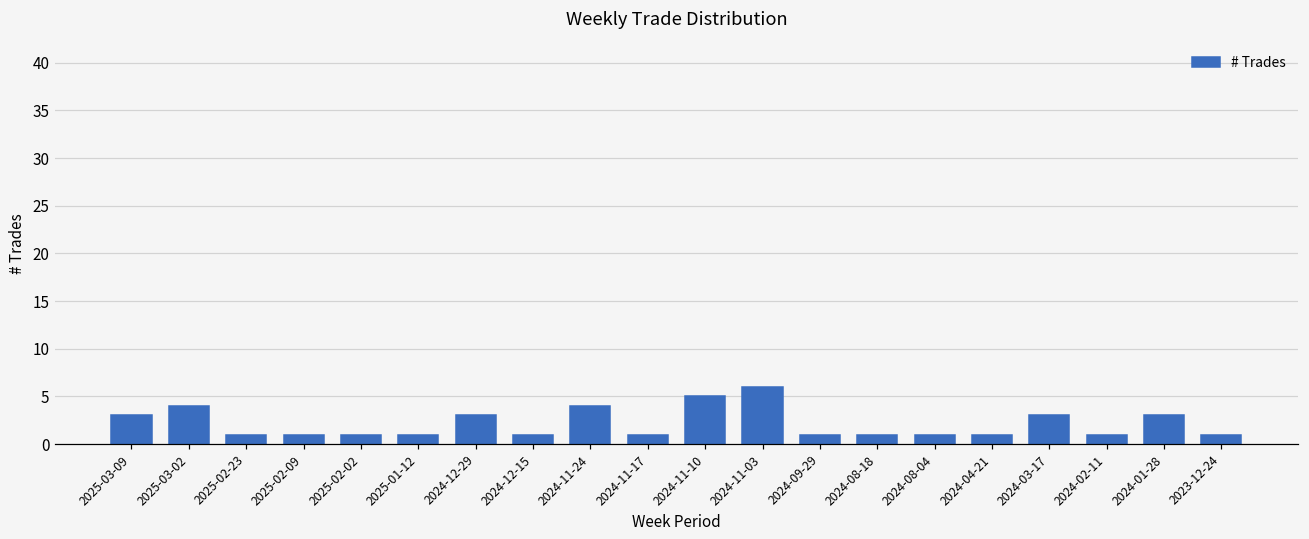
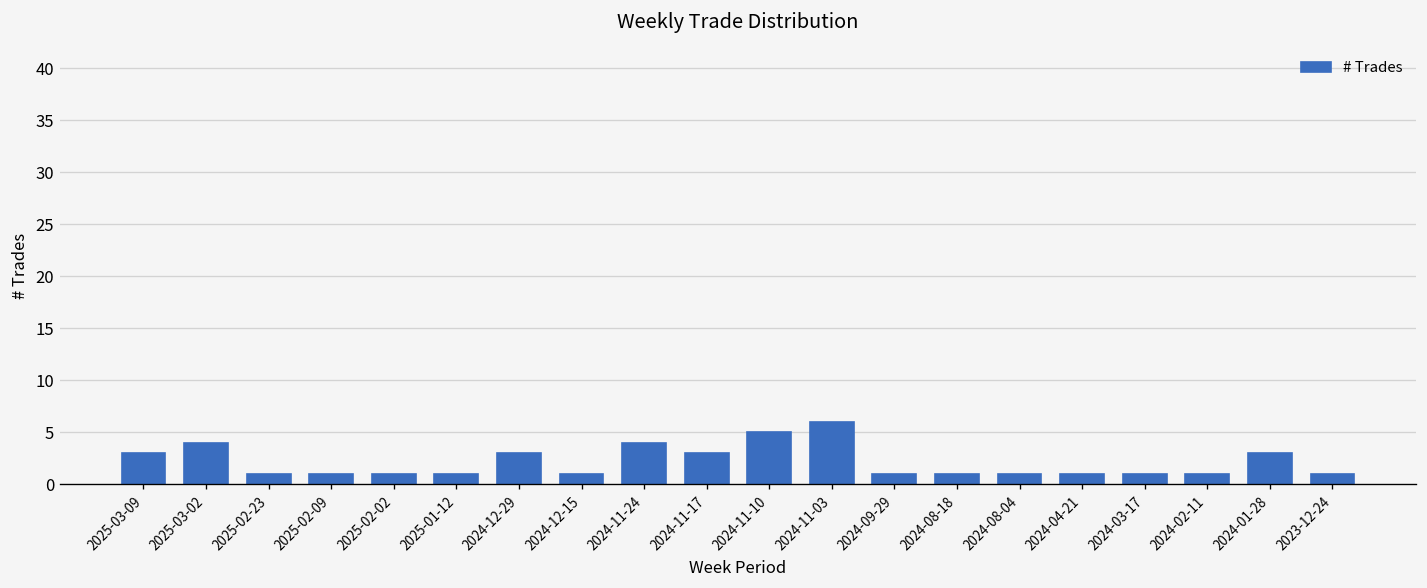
  {
    "2025-03-09": 3,
    "2025-03-02": 4,
    "2025-02-23": 1,
    "2025-02-09": 1,
    "2025-02-02": 1,
    "2025-01-12": 1,
    "2024-12-29": 3,
    "2024-12-15": 1,
    "2024-11-24": 4,
-   "2024-11-17": 1,
+   "2024-11-17": 3,
    "2024-11-10": 5,
    "2024-11-03": 6,
    "2024-09-29": 1,
    "2024-08-18": 1,
    "2024-08-04": 1,
    "2024-04-21": 1,
-   "2024-03-17": 3,
+   "2024-03-17": 1,
    "2024-02-11": 1,
    "2024-01-28": 3,
    "2023-12-24": 1
  }
